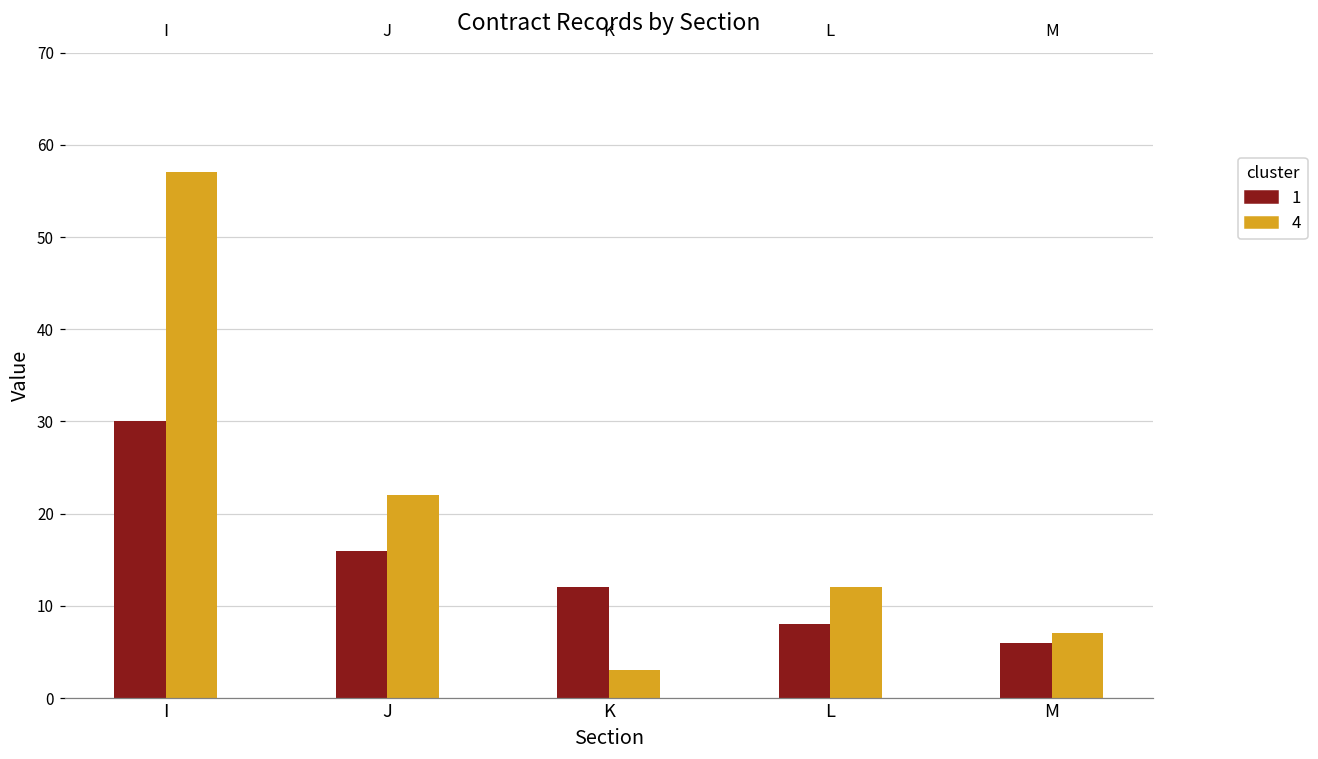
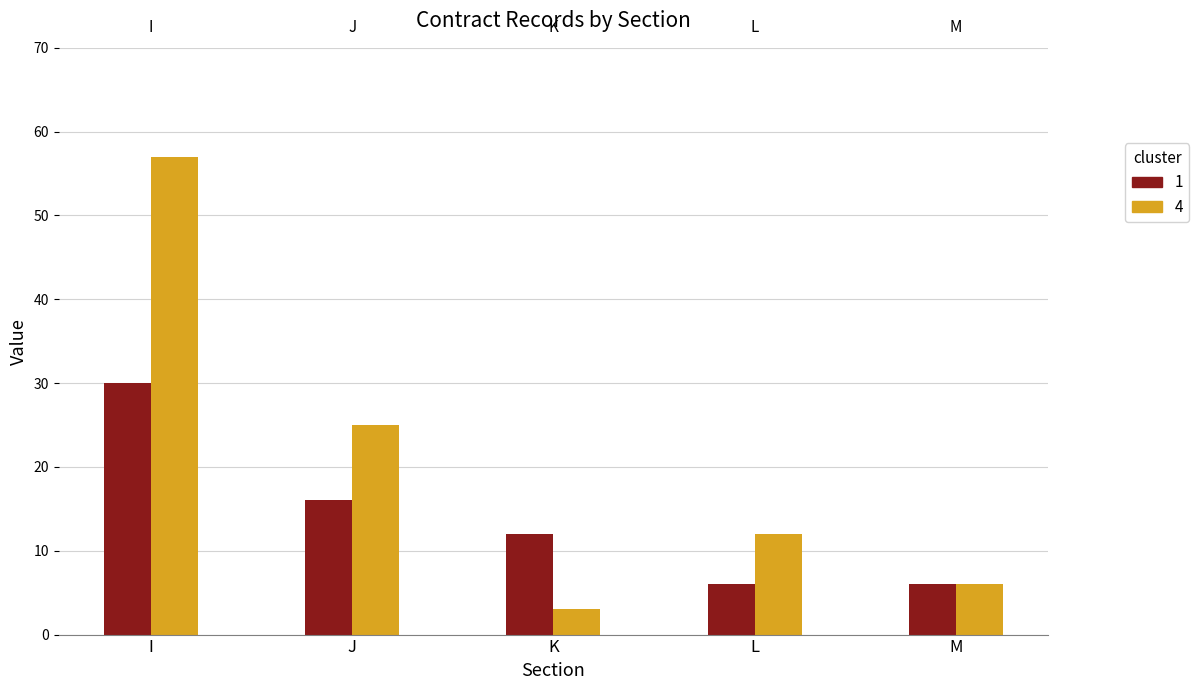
  {
    "1": {
      "I": 30,
      "J": 16,
      "K": 12,
-     "L": 8,
+     "L": 6,
      "M": 6
    },
    "4": {
      "I": 57,
-     "J": 22,
+     "J": 25,
      "K": 3,
      "L": 12,
-     "M": 7
+     "M": 6
    }
  }
